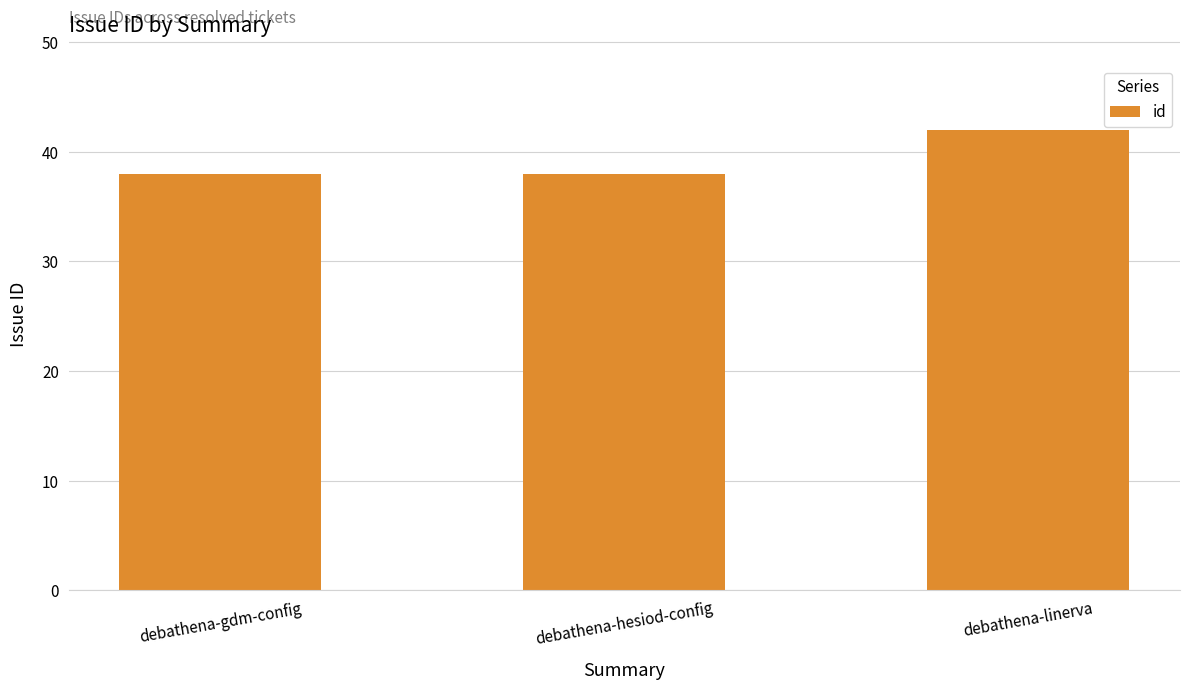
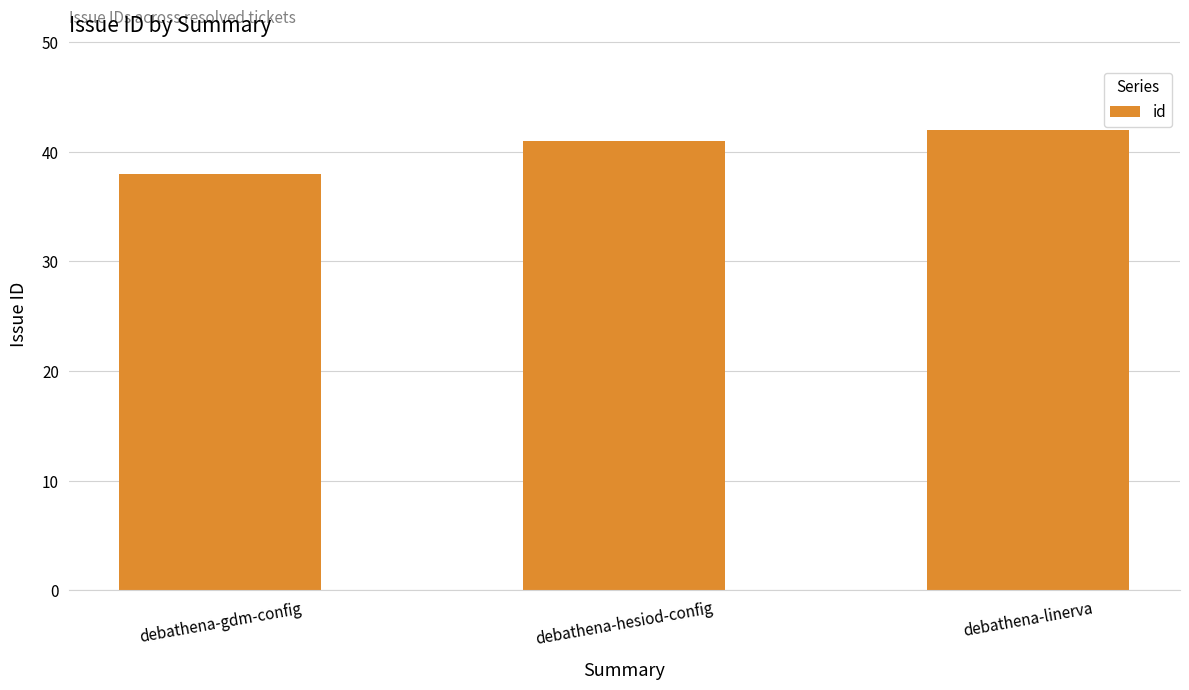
  {
    "debathena-gdm-config": 38,
-   "debathena-hesiod-config": 38,
+   "debathena-hesiod-config": 41,
    "debathena-linerva": 42
  }
